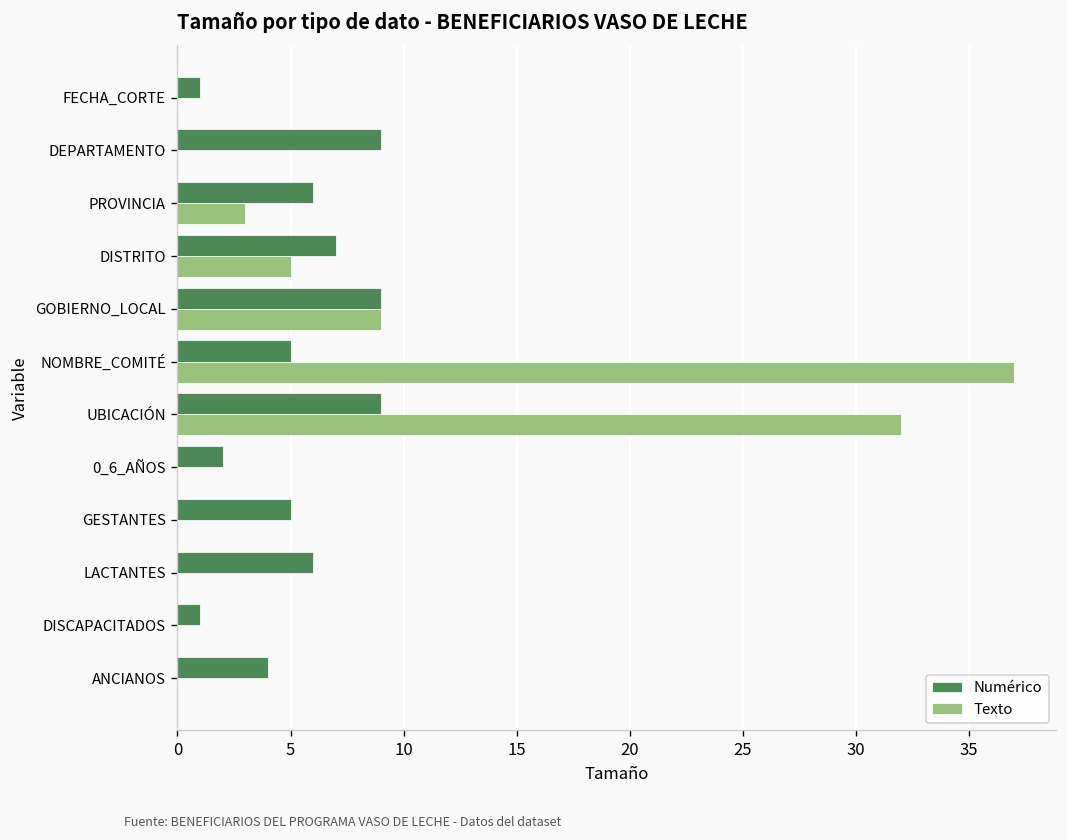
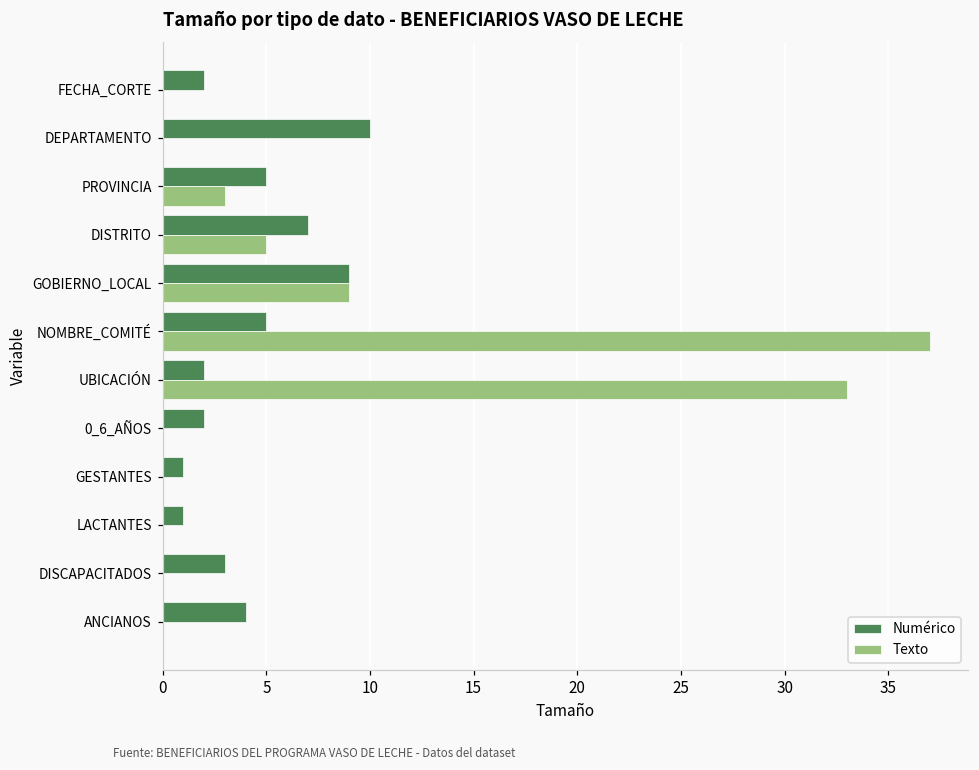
  {
    "Numérico": {
-     "FECHA_CORTE": 1,
-     "DEPARTAMENTO": 9,
-     "PROVINCIA": 6,
+     "FECHA_CORTE": 2,
+     "DEPARTAMENTO": 10,
+     "PROVINCIA": 5,
      "DISTRITO": 7,
      "GOBIERNO_LOCAL": 9,
      "NOMBRE_COMITÉ": 5,
-     "UBICACIÓN": 9,
+     "UBICACIÓN": 2,
      "0_6_AÑOS": 2,
-     "GESTANTES": 5,
-     "LACTANTES": 6,
-     "DISCAPACITADOS": 1,
+     "GESTANTES": 1,
+     "LACTANTES": 1,
+     "DISCAPACITADOS": 3,
      "ANCIANOS": 4
    },
    "Texto": {
      "FECHA_CORTE": 0,
      "DEPARTAMENTO": 0,
      "PROVINCIA": 3,
      "DISTRITO": 5,
      "GOBIERNO_LOCAL": 9,
      "NOMBRE_COMITÉ": 37,
-     "UBICACIÓN": 32,
+     "UBICACIÓN": 33,
      "0_6_AÑOS": 0,
      "GESTANTES": 0,
      "LACTANTES": 0,
      "DISCAPACITADOS": 0,
      "ANCIANOS": 0
    }
  }
